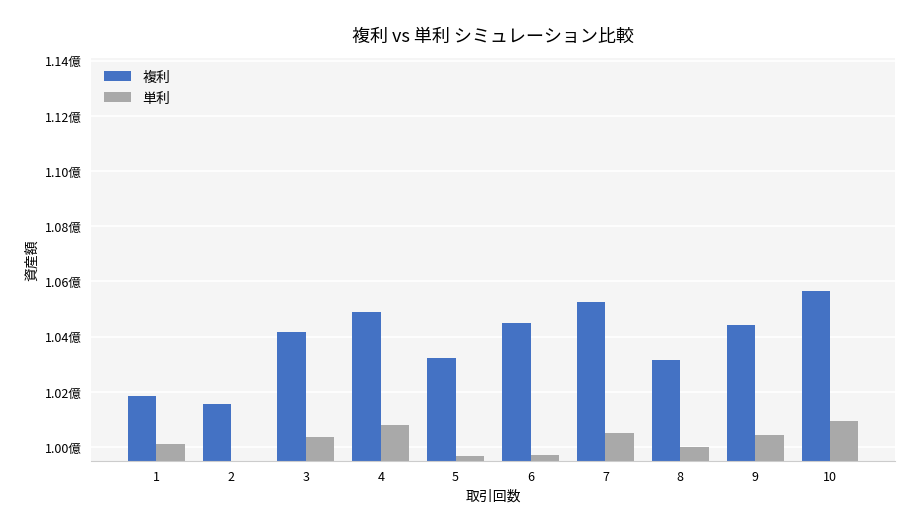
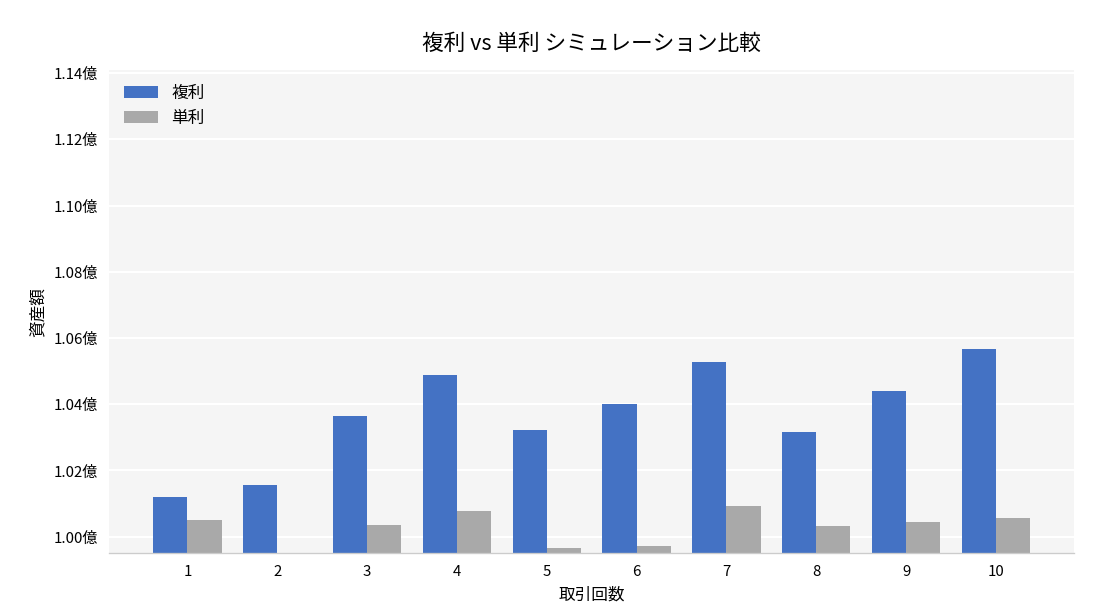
  {
    "複利": {
-     "1": "1.019億",
+     "1": "1.012億",
      "2": "1.016億",
-     "3": "1.042億",
+     "3": "1.036億",
      "4": "1.049億",
      "5": "1.032億",
-     "6": "1.045億",
+     "6": "1.040億",
      "7": "1.053億",
      "8": "1.032億",
      "9": "1.044億",
      "10": "1.057億"
    },
    "単利": {
-     "1": "1.001億",
+     "1": "1.005億",
      "3": "1.004億",
      "4": "1.008億",
      "5": "0.997億",
      "6": "0.997億",
-     "7": "1.005億",
-     "8": "1.000億",
+     "7": "1.009億",
+     "8": "1.003億",
      "9": "1.004億",
-     "10": "1.009億"
+     "10": "1.006億"
    }
  }
